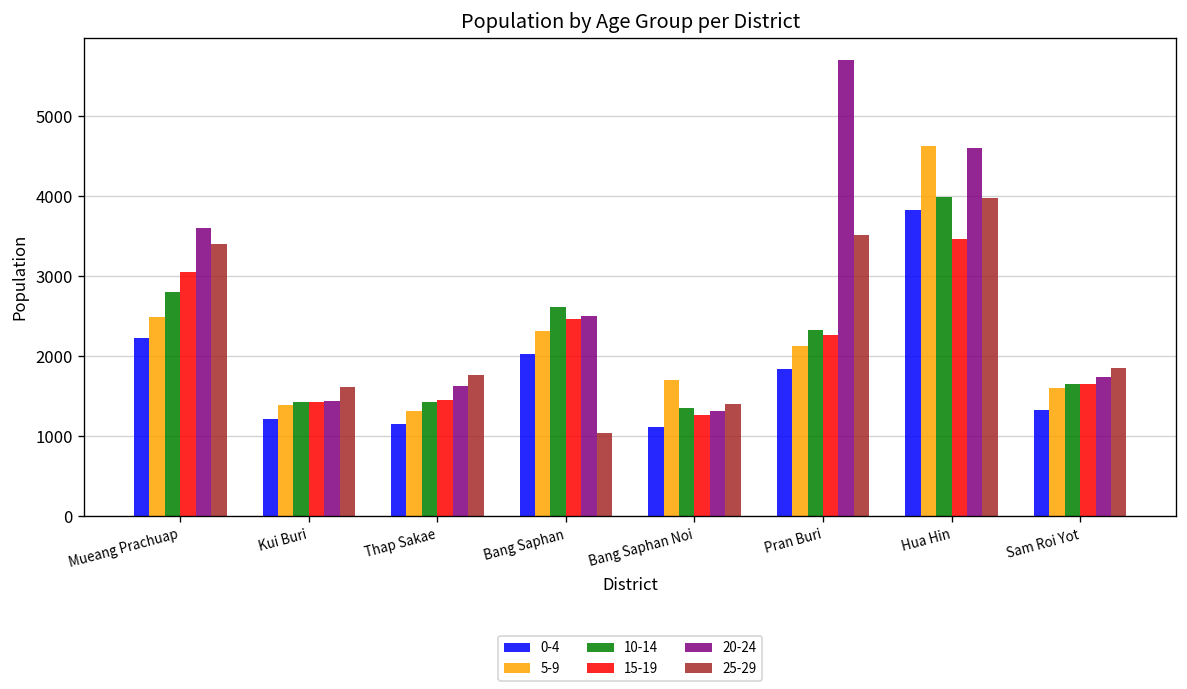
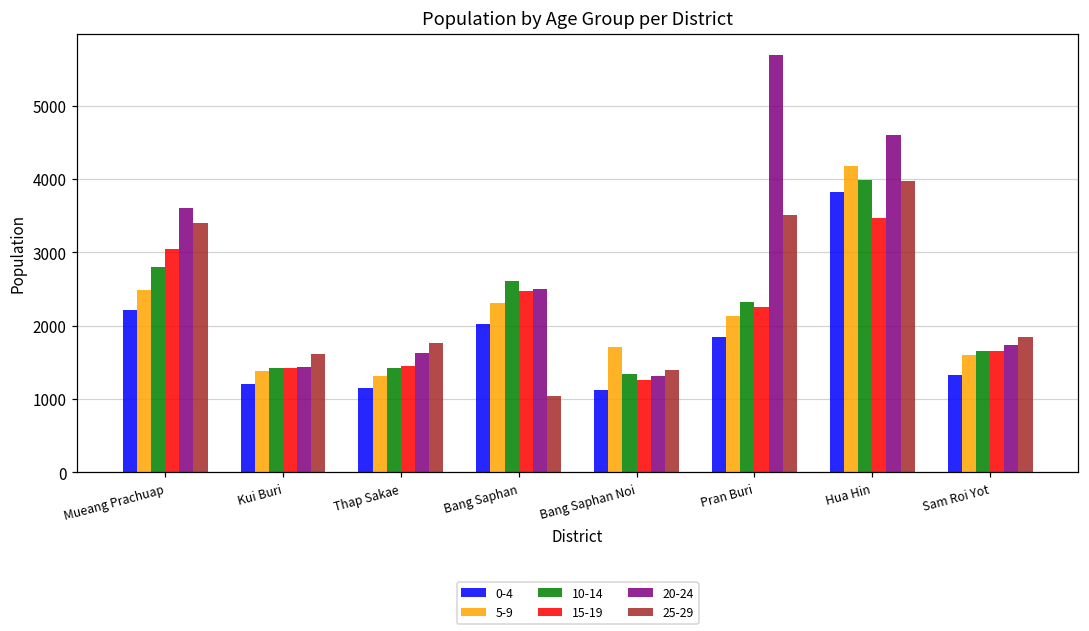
  {
    "0-4": {
      "Mueang Prachuap": 2200,
      "Kui Buri": 1200,
      "Thap Sakae": 1100,
      "Bang Saphan": 2000,
      "Bang Saphan Noi": 1100,
      "Pran Buri": 1800,
      "Hua Hin": 3800,
      "Sam Roi Yot": 1300
    },
    "5-9": {
      "Mueang Prachuap": 2500,
      "Kui Buri": 1400,
      "Thap Sakae": 1300,
      "Bang Saphan": 2300,
      "Bang Saphan Noi": 1700,
      "Pran Buri": 2100,
-     "Hua Hin": 4600,
+     "Hua Hin": 4200,
      "Sam Roi Yot": 1600
    },
    "10-14": {
      "Mueang Prachuap": 2800,
      "Kui Buri": 1400,
      "Thap Sakae": 1400,
      "Bang Saphan": 2600,
      "Bang Saphan Noi": 1300,
      "Pran Buri": 2300,
      "Hua Hin": 4000,
      "Sam Roi Yot": 1700
    },
    "15-19": {
      "Mueang Prachuap": 3100,
      "Kui Buri": 1400,
      "Thap Sakae": 1500,
      "Bang Saphan": 2500,
      "Bang Saphan Noi": 1300,
      "Pran Buri": 2300,
      "Hua Hin": 3500,
      "Sam Roi Yot": 1700
    },
    "20-24": {
      "Mueang Prachuap": 3600,
      "Kui Buri": 1400,
      "Thap Sakae": 1600,
      "Bang Saphan": 2500,
      "Bang Saphan Noi": 1300,
      "Pran Buri": 5700,
      "Hua Hin": 4600,
      "Sam Roi Yot": 1700
    },
    "25-29": {
      "Mueang Prachuap": 3400,
      "Kui Buri": 1600,
      "Thap Sakae": 1800,
      "Bang Saphan": 1000,
      "Bang Saphan Noi": 1400,
      "Pran Buri": 3500,
      "Hua Hin": 4000,
      "Sam Roi Yot": 1800
    }
  }
